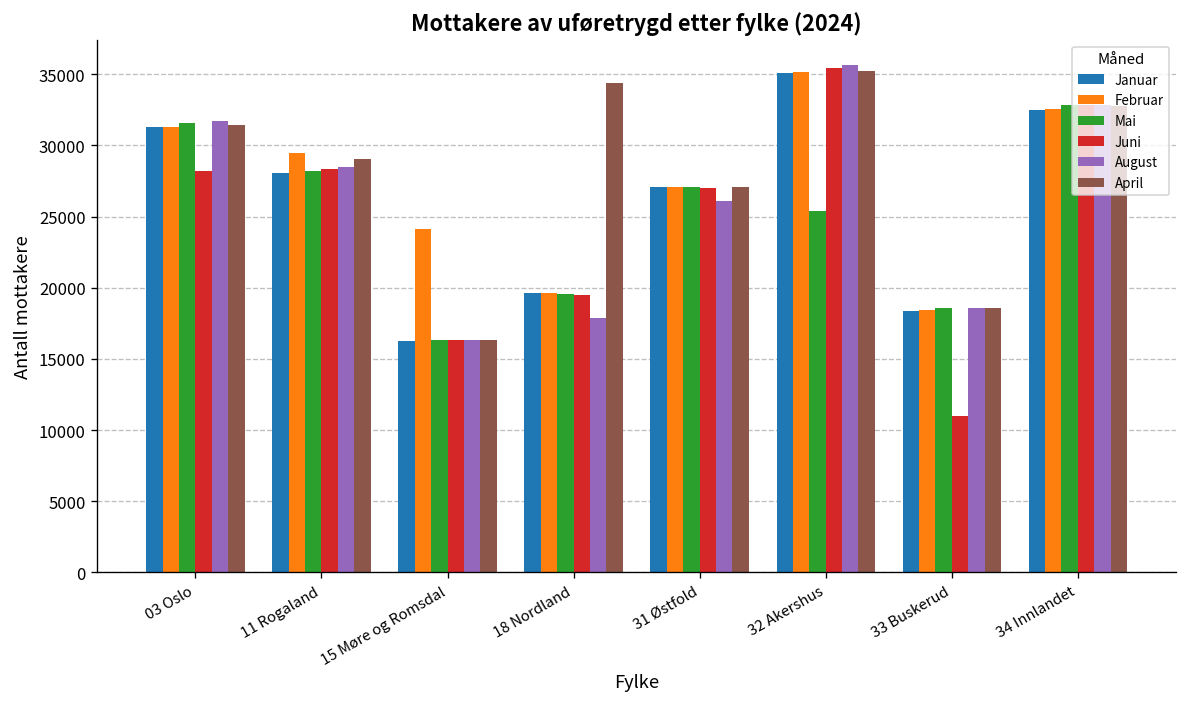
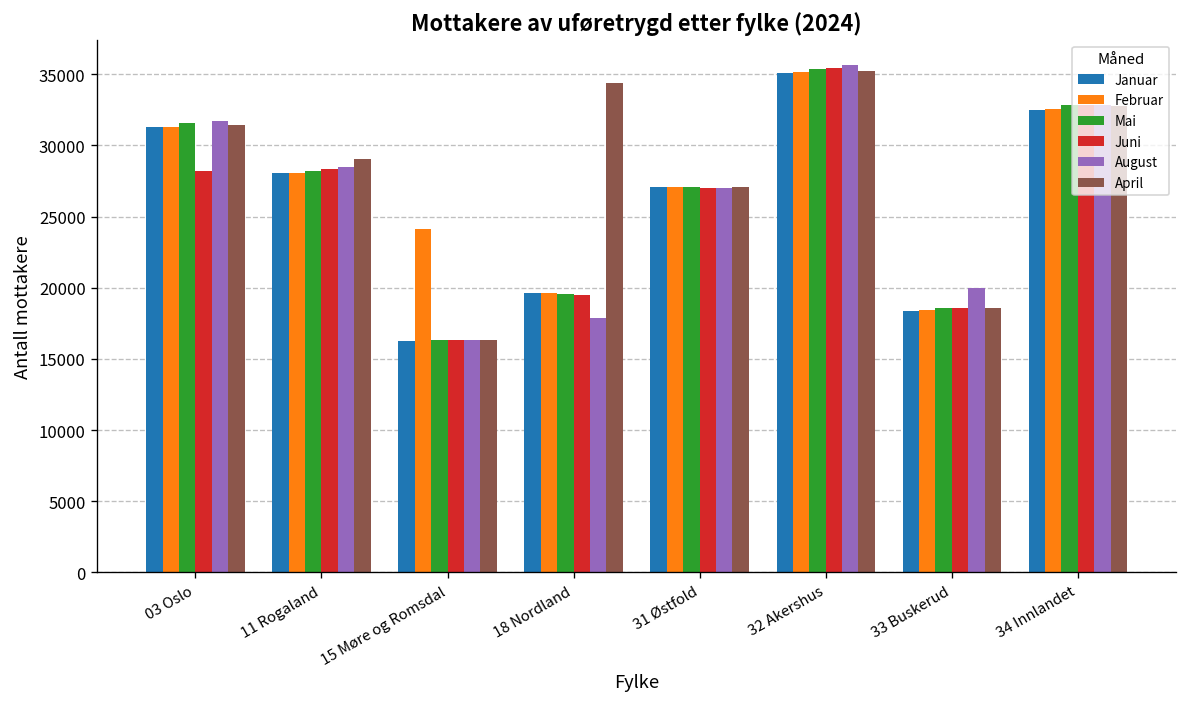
  {
    "Januar": {
      "03 Oslo": 31300,
      "11 Rogaland": 28000,
      "15 Møre og Romsdal": 16300,
      "18 Nordland": 19600,
      "31 Østfold": 27100,
      "32 Akershus": 35100,
      "33 Buskerud": 18300,
      "34 Innlandet": 32500
    },
    "Februar": {
      "03 Oslo": 31300,
-     "11 Rogaland": 29500,
+     "11 Rogaland": 28100,
      "15 Møre og Romsdal": 24200,
      "18 Nordland": 19700,
      "31 Østfold": 27100,
      "32 Akershus": 35100,
      "33 Buskerud": 18400,
      "34 Innlandet": 32600
    },
    "Mai": {
      "03 Oslo": 31500,
      "11 Rogaland": 28200,
      "15 Møre og Romsdal": 16300,
      "18 Nordland": 19600,
      "31 Østfold": 27100,
-     "32 Akershus": 25400,
+     "32 Akershus": 35400,
      "33 Buskerud": 18600,
      "34 Innlandet": 32800
    },
    "Juni": {
      "03 Oslo": 28200,
      "11 Rogaland": 28400,
      "15 Møre og Romsdal": 16300,
      "18 Nordland": 19500,
      "31 Østfold": 27000,
      "32 Akershus": 35400,
-     "33 Buskerud": 11000
+     "33 Buskerud": 18600
    },
    "August": {
      "03 Oslo": 31700,
      "11 Rogaland": 28500,
      "15 Møre og Romsdal": 16300,
      "18 Nordland": 17900,
-     "31 Østfold": 26100,
+     "31 Østfold": 27000,
      "32 Akershus": 35600,
-     "33 Buskerud": 18500
+     "33 Buskerud": 20000
    },
    "April": {
      "03 Oslo": 31400,
      "11 Rogaland": 29100,
      "15 Møre og Romsdal": 16300,
      "18 Nordland": 34400,
      "31 Østfold": 27100,
      "32 Akershus": 35200,
      "33 Buskerud": 18500
    }
  }
